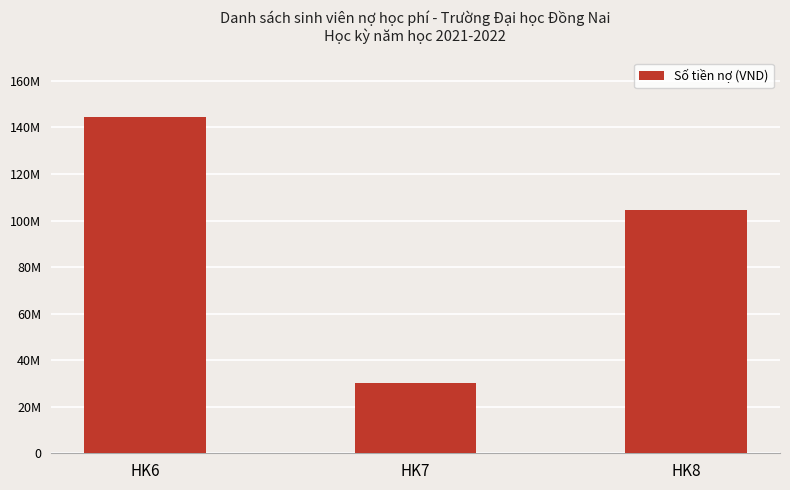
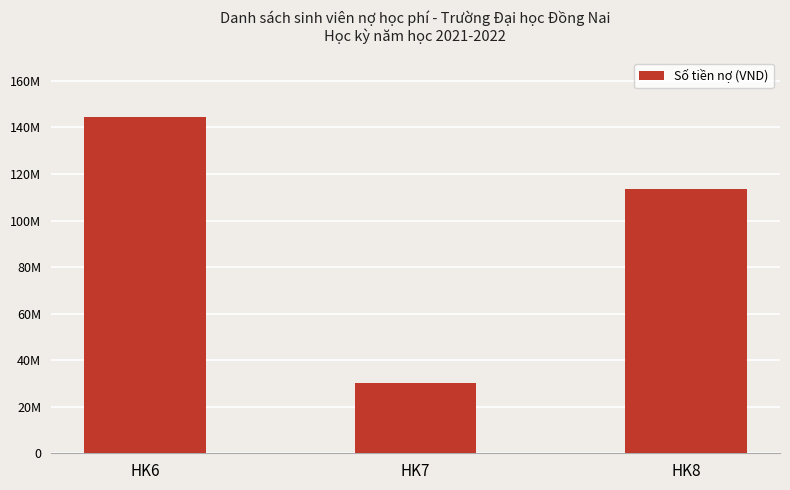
  {
    "HK6": 145000000,
    "HK7": 30000000,
-   "HK8": 104000000
+   "HK8": 113000000
  }
